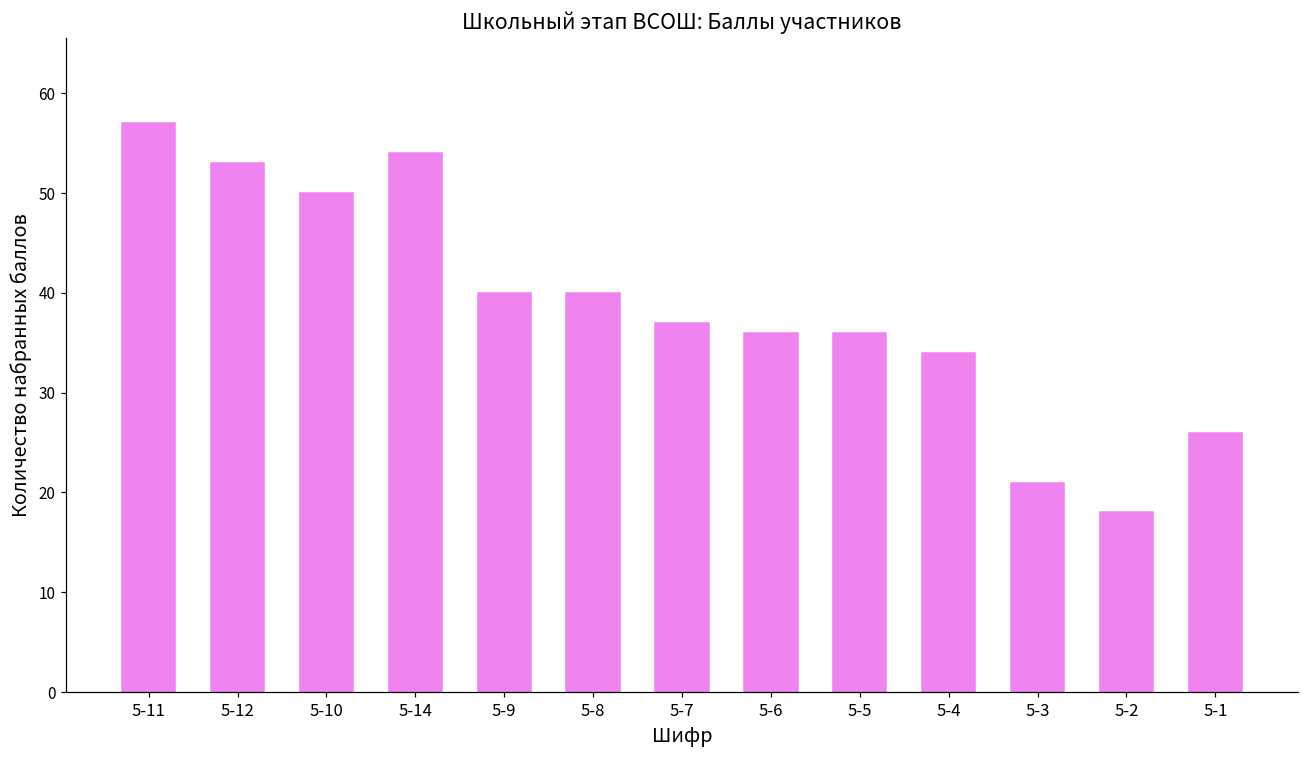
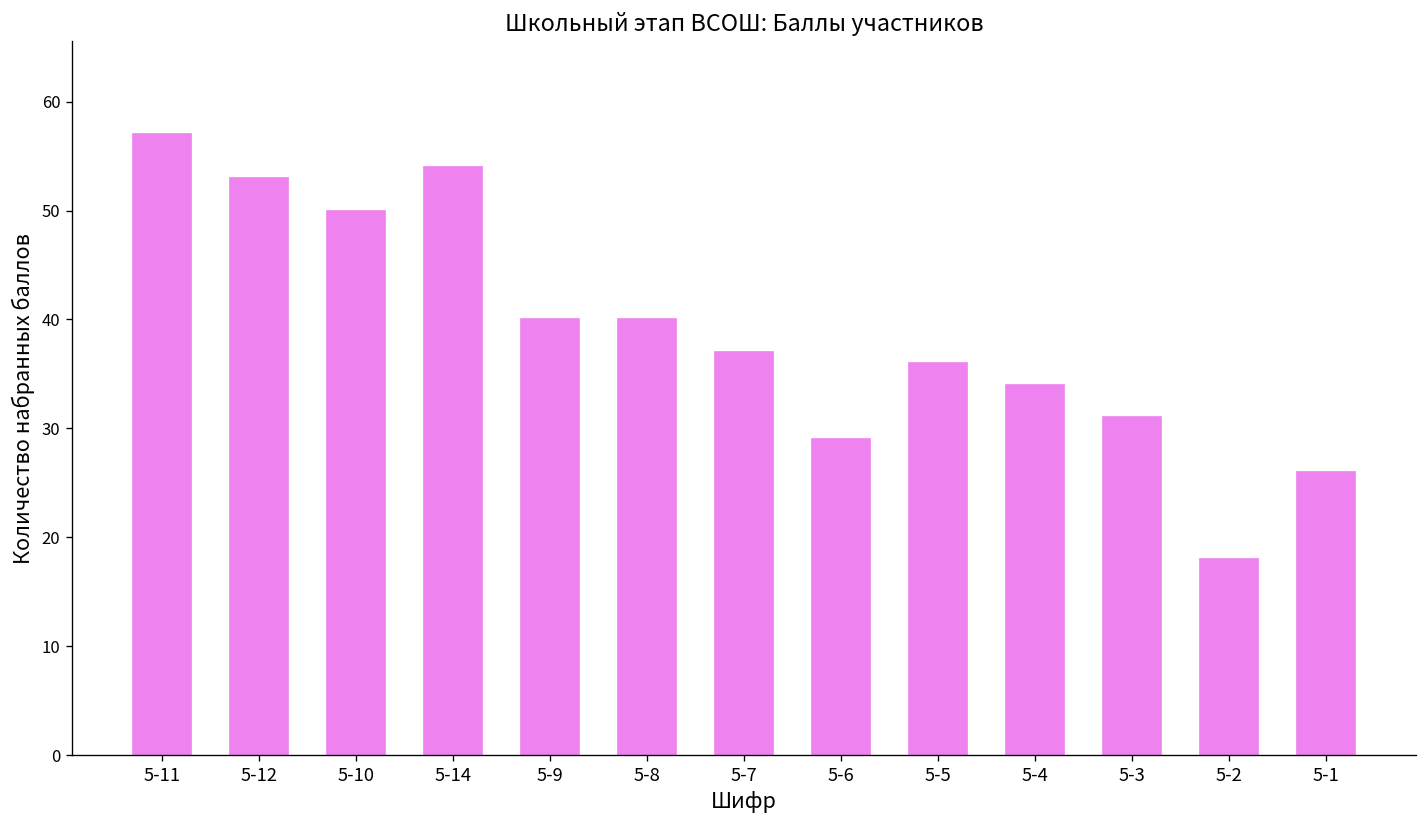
  {
    "5-11": 57,
    "5-12": 53,
    "5-10": 50,
    "5-14": 54,
    "5-9": 40,
    "5-8": 40,
    "5-7": 37,
-   "5-6": 36,
+   "5-6": 29,
    "5-5": 36,
    "5-4": 34,
-   "5-3": 21,
+   "5-3": 31,
    "5-2": 18,
    "5-1": 26
  }
